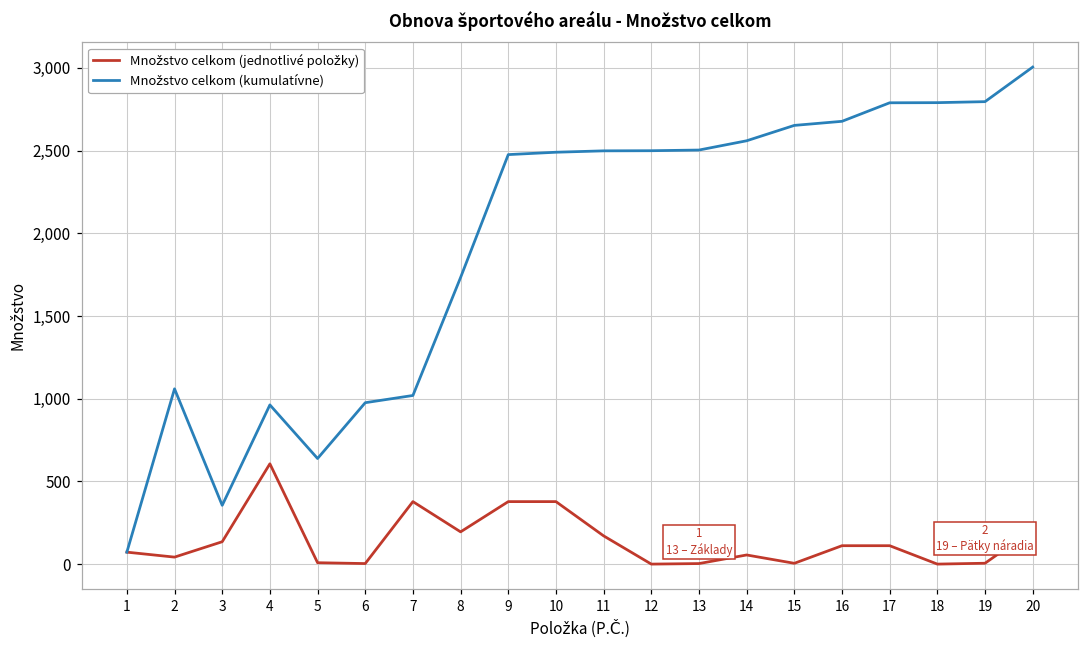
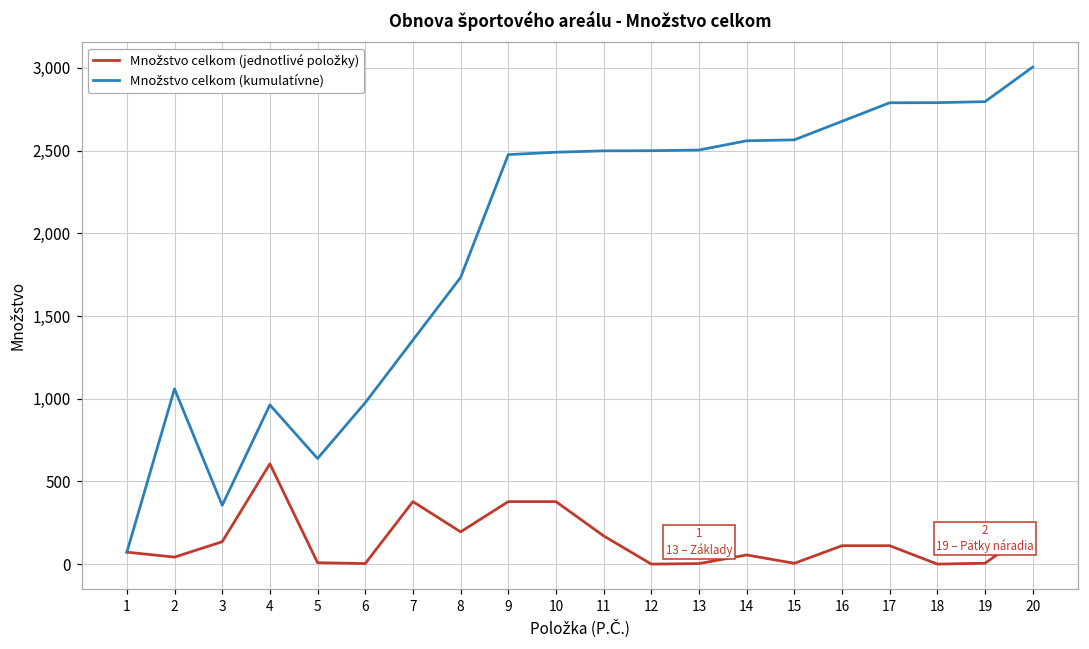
  {
    "Množstvo celkom (jednotlivé položky)": {
      "2": "40",
      "3": "140",
      "4": "610",
      "5": "10",
      "6": "0",
      "7": "380",
      "8": "200",
      "9": "380",
      "10": "380",
      "11": "170",
      "12": "0",
      "14": "60",
      "15": "10",
      "16": "110",
      "17": "110",
      "18": "0",
      "19": "10"
    },
    "Množstvo celkom (kumulatívne)": {
      "2": "1,060",
      "3": "360",
      "4": "960",
      "5": "640",
      "6": "980",
-     "7": "1,020",
+     "7": "1,350",
      "8": "1,730",
      "9": "2,480",
      "10": "2,490",
      "11": "2,500",
      "12": "2,500",
      "13": "2,500",
      "14": "2,560",
-     "15": "2,650",
+     "15": "2,560",
      "16": "2,680",
      "17": "2,790",
      "18": "2,790",
      "19": "2,800",
      "20": "3,000"
    }
  }
